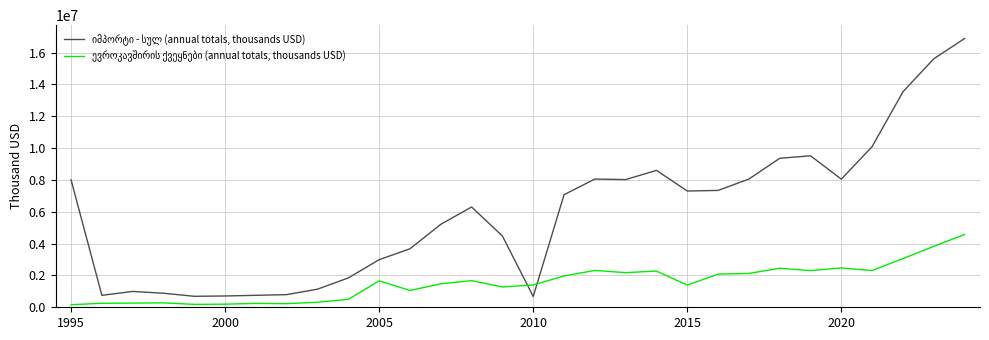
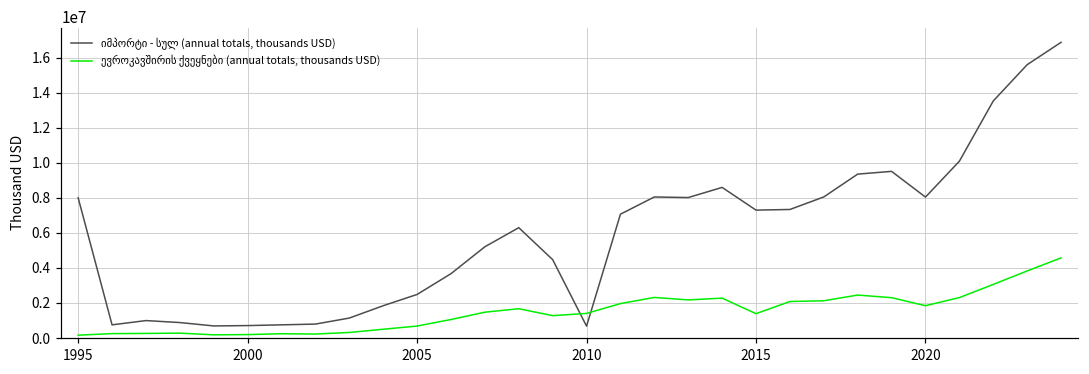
  {
    "იმპორტი - სულ (annual totals, thousands USD)": {
      "1995": 8000000,
      "2000": 700000,
-     "2005": 3000000,
+     "2005": 2500000,
      "2010": 700000,
      "2015": 7300000,
      "2020": 8000000
    },
    "ევროკავშირის ქვეყნები (annual totals, thousands USD)": {
      "1995": 200000,
      "2000": 200000,
-     "2005": 1700000,
+     "2005": 700000,
      "2010": 1400000,
      "2015": 1400000,
-     "2020": 2500000
+     "2020": 1800000
    }
  }
